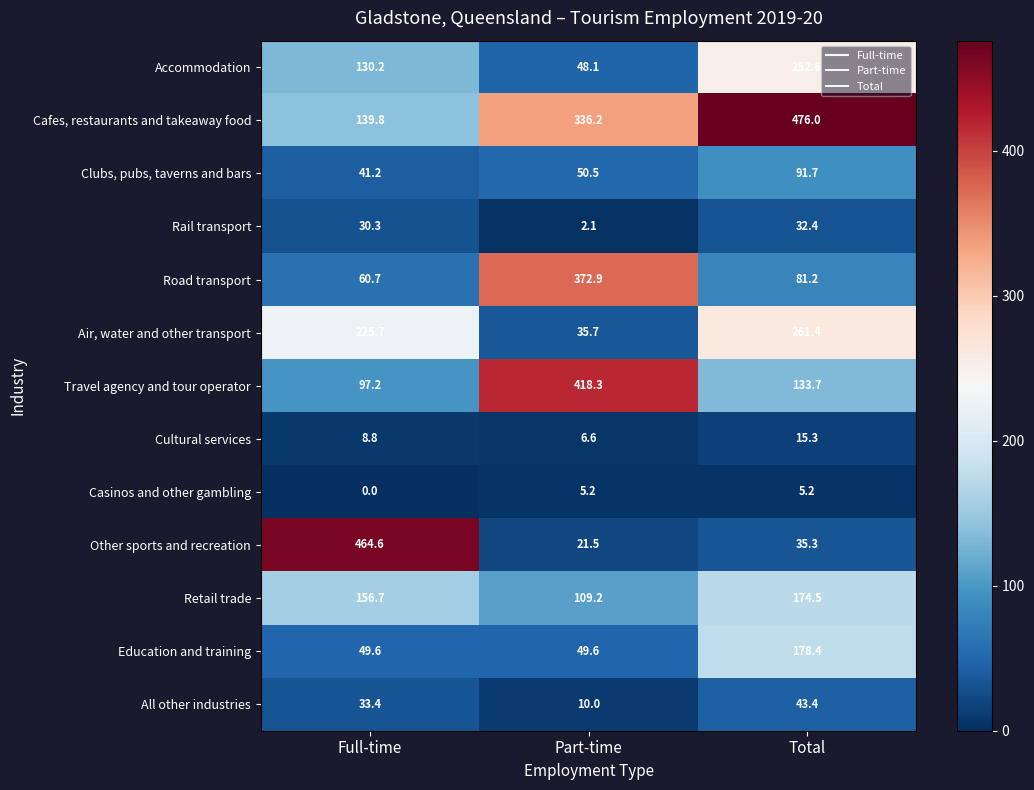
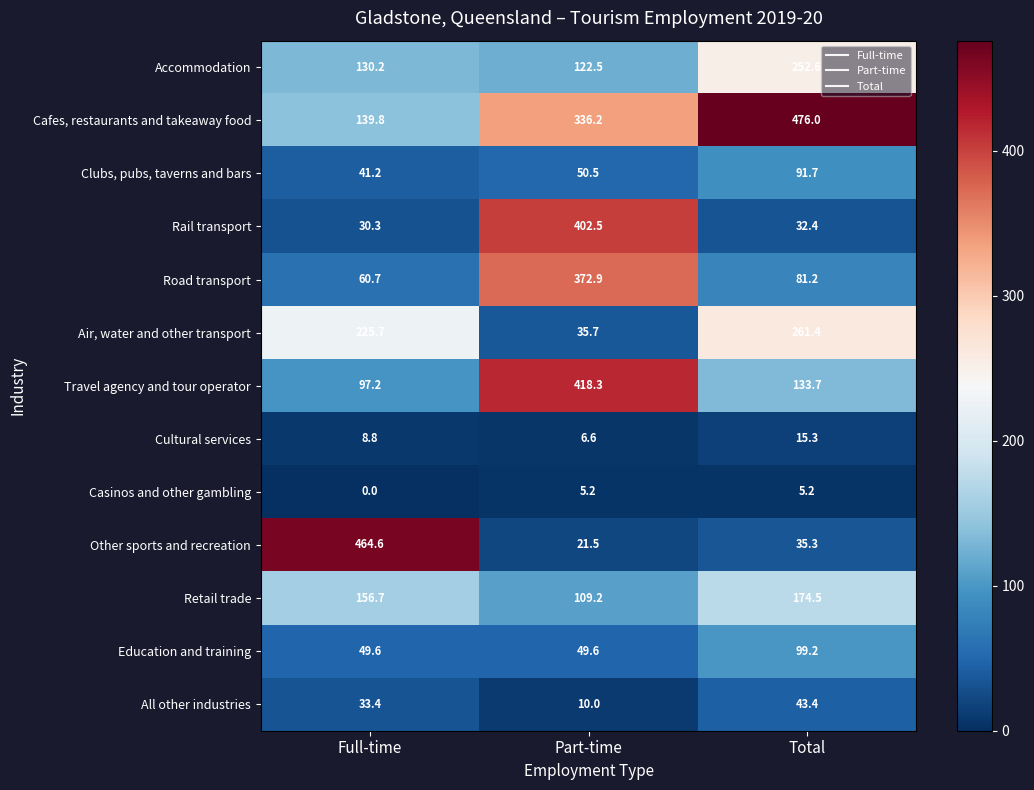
  {
    "Accommodation": {
      "Full-time": 130.2,
-     "Part-time": 48.1
+     "Part-time": 122.5
    },
    "Cafes, restaurants and takeaway food": {
      "Full-time": 139.8,
      "Part-time": 336.2,
      "Total": 476.0
    },
    "Clubs, pubs, taverns and bars": {
      "Full-time": 41.2,
      "Part-time": 50.5,
      "Total": 91.7
    },
    "Rail transport": {
      "Full-time": 30.3,
-     "Part-time": 2.1,
+     "Part-time": 402.5,
      "Total": 32.4
    },
    "Road transport": {
      "Full-time": 60.7,
      "Part-time": 372.9,
      "Total": 81.2
    },
    "Air, water and other transport": {
      "Part-time": 35.7
    },
    "Travel agency and tour operator": {
      "Full-time": 97.2,
      "Part-time": 418.3,
      "Total": 133.7
    },
    "Cultural services": {
      "Full-time": 8.8,
      "Part-time": 6.6,
      "Total": 15.3
    },
    "Casinos and other gambling": {
      "Full-time": 0.0,
      "Part-time": 5.2,
      "Total": 5.2
    },
    "Other sports and recreation": {
      "Full-time": 464.6,
      "Part-time": 21.5,
      "Total": 35.3
    },
    "Retail trade": {
      "Full-time": 156.7,
      "Part-time": 109.2,
      "Total": 174.5
    },
    "Education and training": {
      "Full-time": 49.6,
      "Part-time": 49.6,
-     "Total": 178.4
+     "Total": 99.2
    },
    "All other industries": {
      "Full-time": 33.4,
      "Part-time": 10.0,
      "Total": 43.4
    }
  }
